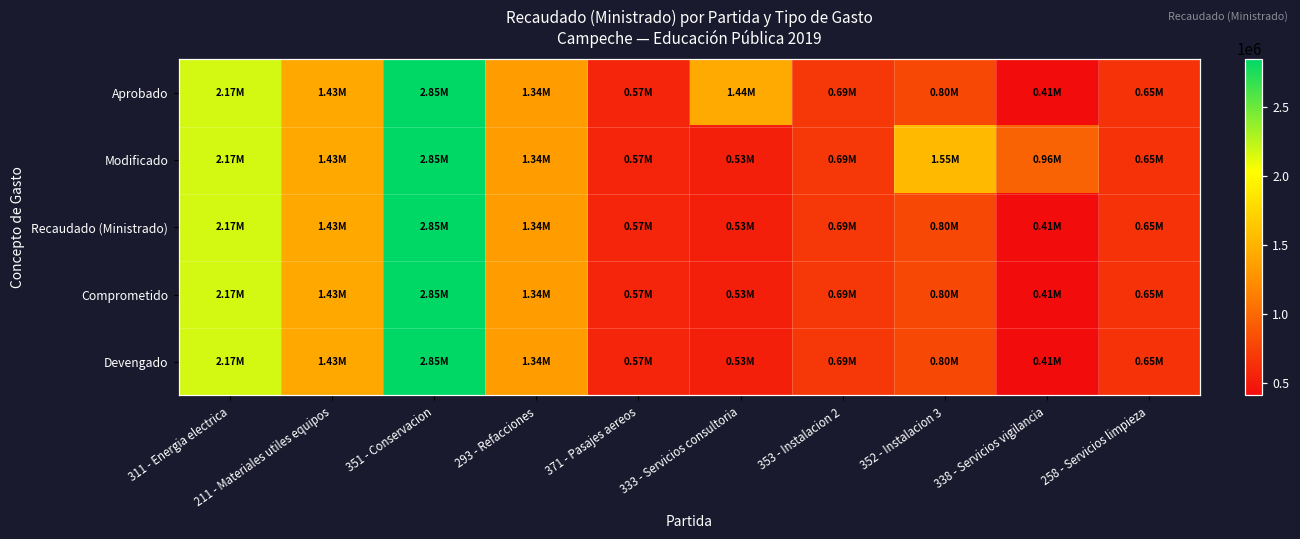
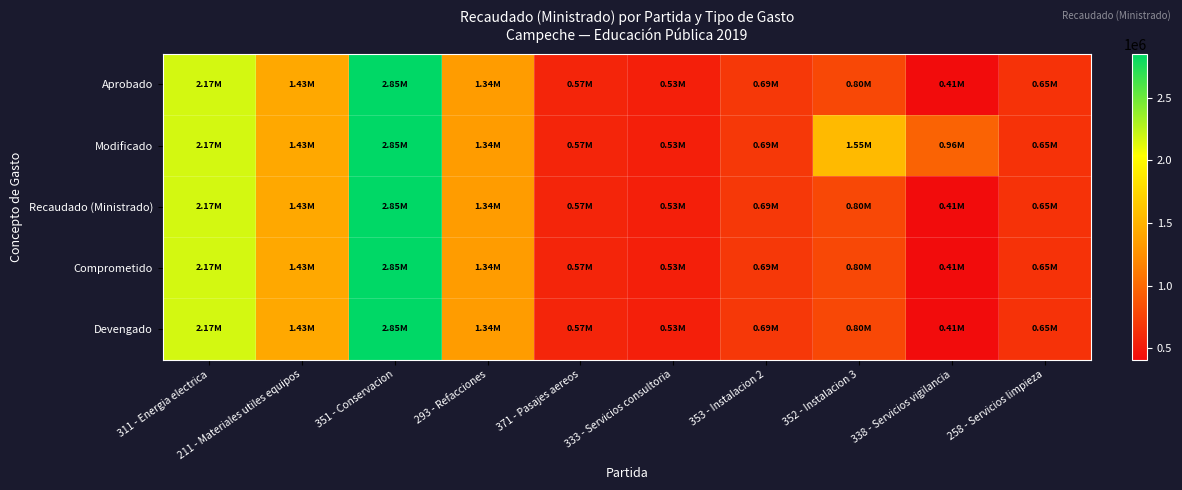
  {
    "Aprobado": {
      "311 - Energia electrica": "2.17M",
      "211 - Materiales utiles equipos": "1.43M",
      "351 - Conservacion": "2.85M",
      "293 - Refacciones": "1.34M",
      "371 - Pasajes aereos": "0.57M",
-     "333 - Servicios consultoria": "1.44M",
+     "333 - Servicios consultoria": "0.53M",
      "353 - Instalacion 2": "0.69M",
      "352 - Instalacion 3": "0.80M",
      "338 - Servicios vigilancia": "0.41M",
      "258 - Servicios limpieza": "0.65M"
    },
    "Modificado": {
      "311 - Energia electrica": "2.17M",
      "211 - Materiales utiles equipos": "1.43M",
      "351 - Conservacion": "2.85M",
      "293 - Refacciones": "1.34M",
      "371 - Pasajes aereos": "0.57M",
      "333 - Servicios consultoria": "0.53M",
      "353 - Instalacion 2": "0.69M",
      "352 - Instalacion 3": "1.55M",
      "338 - Servicios vigilancia": "0.96M",
      "258 - Servicios limpieza": "0.65M"
    },
    "Recaudado (Ministrado)": {
      "311 - Energia electrica": "2.17M",
      "211 - Materiales utiles equipos": "1.43M",
      "351 - Conservacion": "2.85M",
      "293 - Refacciones": "1.34M",
      "371 - Pasajes aereos": "0.57M",
      "333 - Servicios consultoria": "0.53M",
      "353 - Instalacion 2": "0.69M",
      "352 - Instalacion 3": "0.80M",
      "338 - Servicios vigilancia": "0.41M",
      "258 - Servicios limpieza": "0.65M"
    },
    "Comprometido": {
      "311 - Energia electrica": "2.17M",
      "211 - Materiales utiles equipos": "1.43M",
      "351 - Conservacion": "2.85M",
      "293 - Refacciones": "1.34M",
      "371 - Pasajes aereos": "0.57M",
      "333 - Servicios consultoria": "0.53M",
      "353 - Instalacion 2": "0.69M",
      "352 - Instalacion 3": "0.80M",
      "338 - Servicios vigilancia": "0.41M",
      "258 - Servicios limpieza": "0.65M"
    },
    "Devengado": {
      "311 - Energia electrica": "2.17M",
      "211 - Materiales utiles equipos": "1.43M",
      "351 - Conservacion": "2.85M",
      "293 - Refacciones": "1.34M",
      "371 - Pasajes aereos": "0.57M",
      "333 - Servicios consultoria": "0.53M",
      "353 - Instalacion 2": "0.69M",
      "352 - Instalacion 3": "0.80M",
      "338 - Servicios vigilancia": "0.41M",
      "258 - Servicios limpieza": "0.65M"
    }
  }
